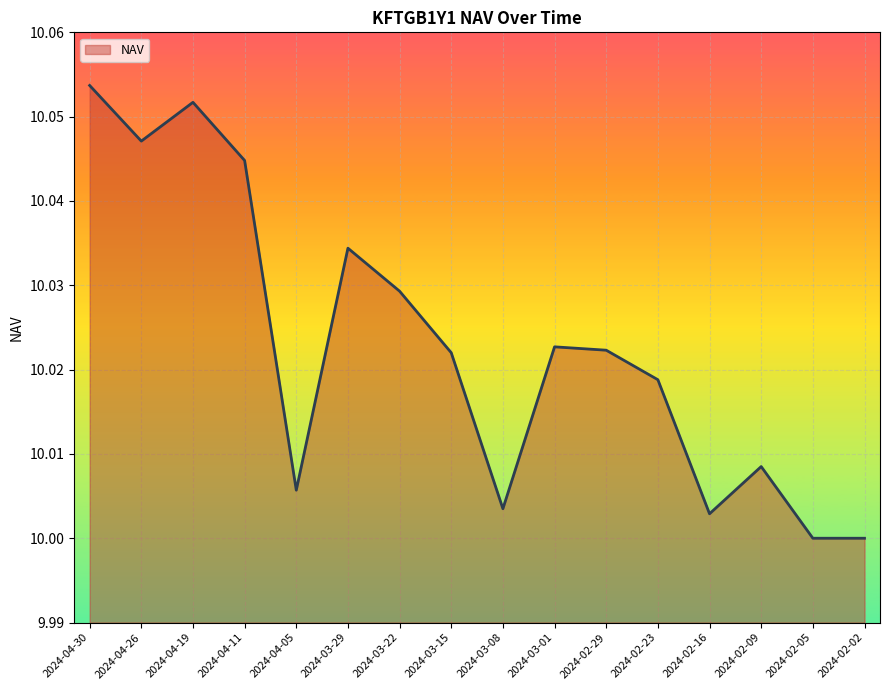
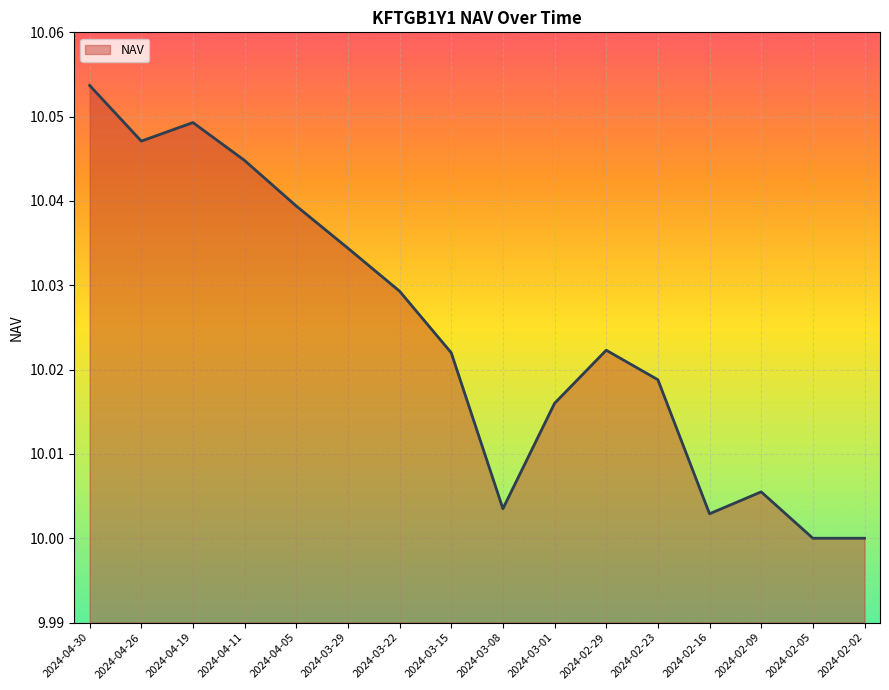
  {
    "2024-04-30": 10.054,
    "2024-04-26": 10.047,
-   "2024-04-19": 10.052,
+   "2024-04-19": 10.049,
    "2024-04-11": 10.045,
-   "2024-04-05": 10.006,
+   "2024-04-05": 10.039,
    "2024-03-29": 10.034,
    "2024-03-22": 10.029,
    "2024-03-15": 10.022,
    "2024-03-08": 10.004,
-   "2024-03-01": 10.023,
+   "2024-03-01": 10.016,
    "2024-02-29": 10.022,
    "2024-02-23": 10.019,
    "2024-02-16": 10.003,
-   "2024-02-09": 10.009,
+   "2024-02-09": 10.006,
    "2024-02-05": 10.000,
    "2024-02-02": 10.000
  }
